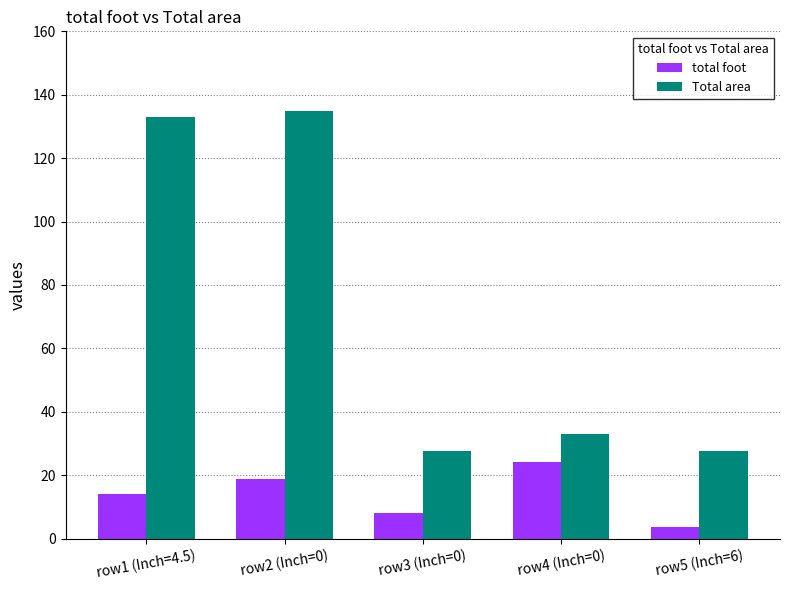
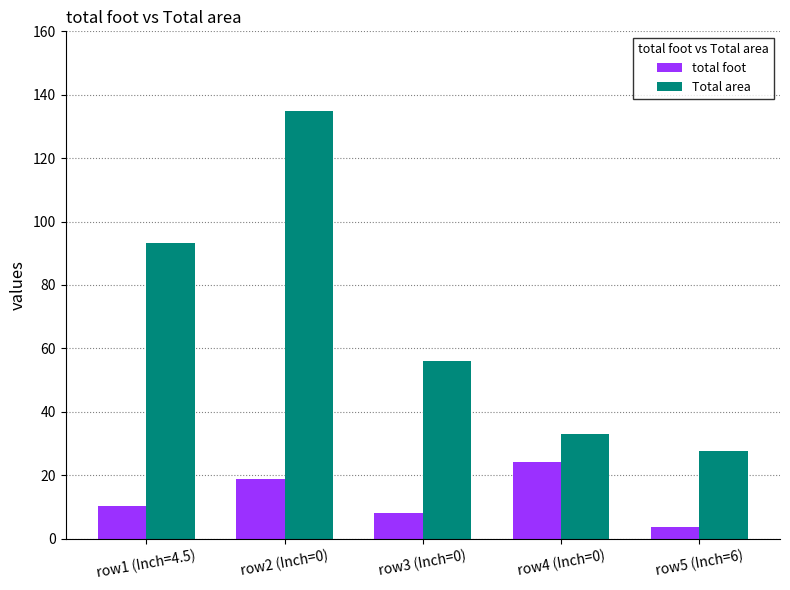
  {
    "total foot": {
-     "row1 (Inch=4.5)": 14,
+     "row1 (Inch=4.5)": 10,
      "row2 (Inch=0)": 19,
      "row3 (Inch=0)": 8,
      "row4 (Inch=0)": 24,
      "row5 (Inch=6)": 4
    },
    "Total area": {
-     "row1 (Inch=4.5)": 133,
+     "row1 (Inch=4.5)": 93,
      "row2 (Inch=0)": 135,
-     "row3 (Inch=0)": 28,
+     "row3 (Inch=0)": 56,
      "row4 (Inch=0)": 33,
      "row5 (Inch=6)": 28
    }
  }
